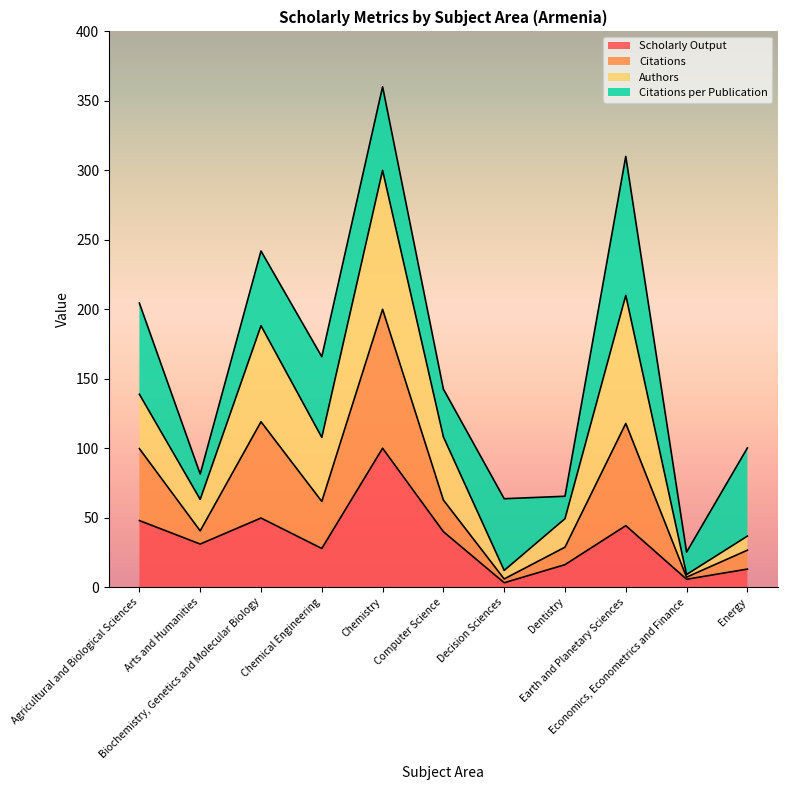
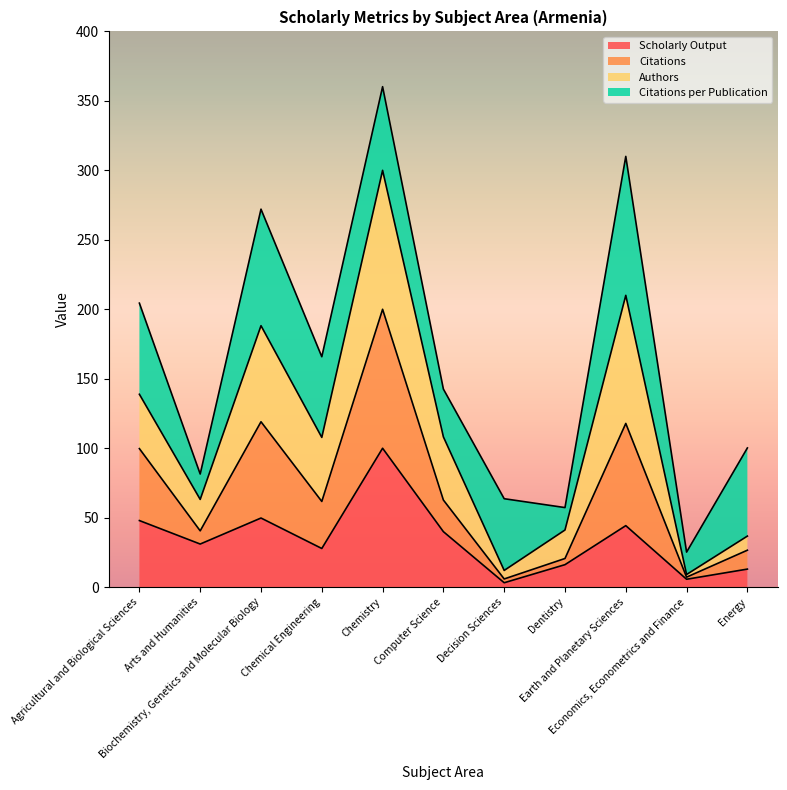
  {
    "Scholarly Output": {
      "Agricultural and Biological Sciences": 48,
      "Arts and Humanities": 31,
      "Biochemistry, Genetics and Molecular Biology": 50,
      "Chemical Engineering": 28,
      "Chemistry": 100,
      "Computer Science": 40,
      "Decision Sciences": 3,
      "Dentistry": 16,
      "Earth and Planetary Sciences": 44,
      "Energy": 13
    },
    "Citations": {
      "Agricultural and Biological Sciences": 52,
      "Arts and Humanities": 9,
      "Biochemistry, Genetics and Molecular Biology": 69,
      "Chemical Engineering": 34,
      "Chemistry": 100,
      "Computer Science": 23,
      "Decision Sciences": 3,
-     "Dentistry": 13,
+     "Dentistry": 4,
      "Earth and Planetary Sciences": 74,
      "Energy": 14
    },
    "Authors": {
      "Agricultural and Biological Sciences": 39,
      "Arts and Humanities": 23,
      "Biochemistry, Genetics and Molecular Biology": 69,
      "Chemical Engineering": 46,
      "Chemistry": 100,
      "Computer Science": 45,
      "Decision Sciences": 6,
      "Dentistry": 21,
      "Earth and Planetary Sciences": 92,
      "Economics, Econometrics and Finance": 2,
      "Energy": 10
    },
    "Citations per Publication": {
      "Agricultural and Biological Sciences": 66,
      "Arts and Humanities": 18,
-     "Biochemistry, Genetics and Molecular Biology": 54,
+     "Biochemistry, Genetics and Molecular Biology": 84,
      "Chemical Engineering": 58,
      "Chemistry": 60,
      "Computer Science": 34,
      "Decision Sciences": 52,
      "Dentistry": 16,
      "Earth and Planetary Sciences": 100,
      "Economics, Econometrics and Finance": 16,
      "Energy": 63
    }
  }
